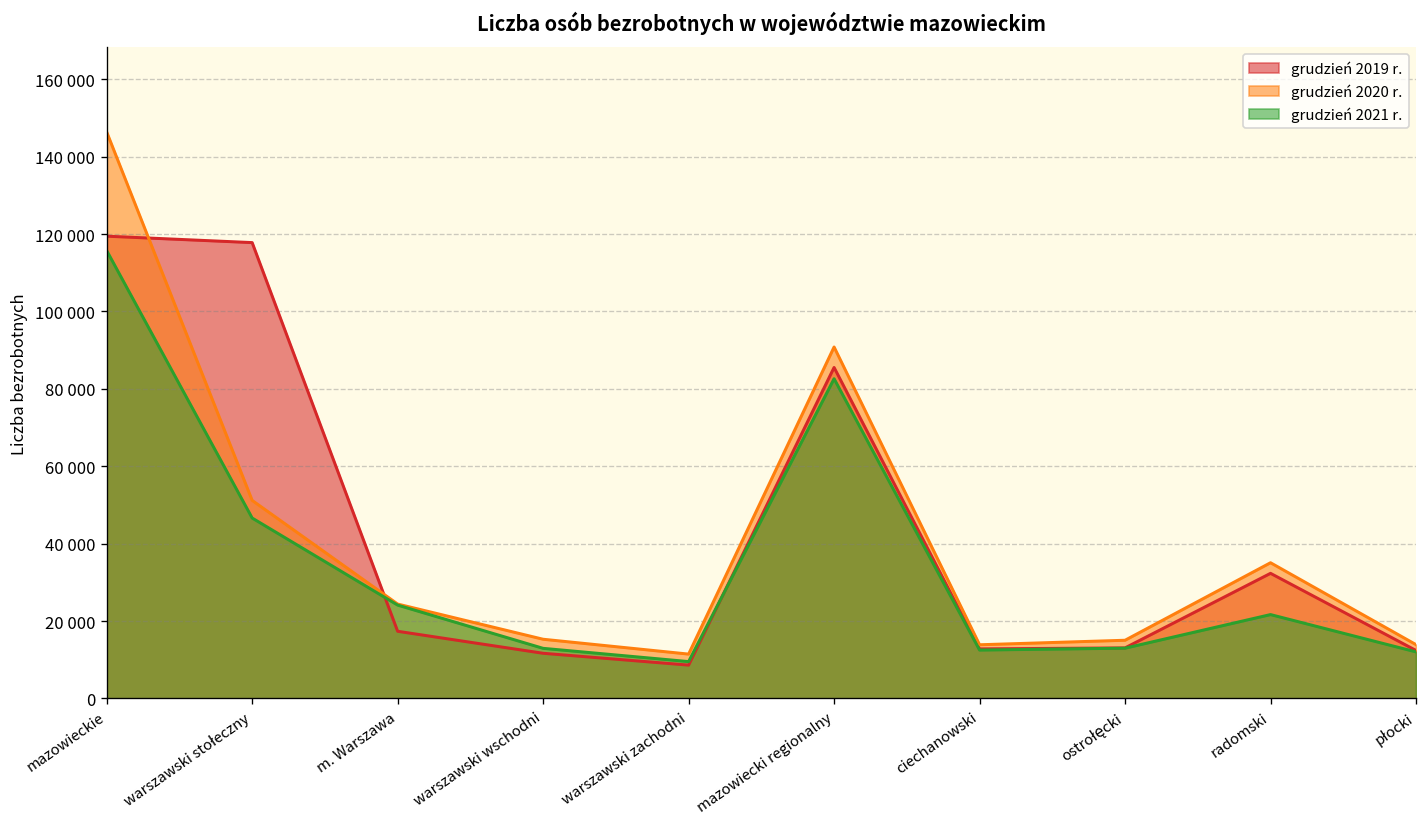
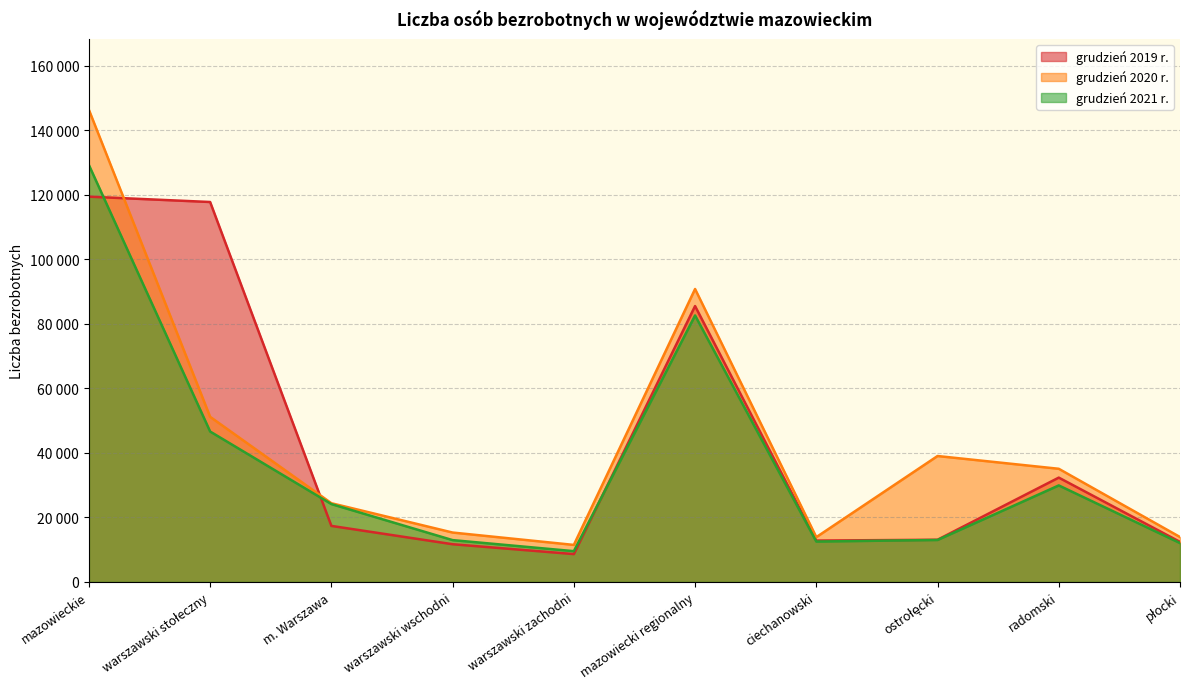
  {
    "grudzień 2019 r.": {
      "mazowieckie": 119000,
      "warszawski stołeczny": 118000,
      "m. Warszawa": 17000,
      "warszawski wschodni": 12000,
      "warszawski zachodni": 9000,
      "mazowiecki regionalny": 86000,
      "radomski": 32000
    },
    "grudzień 2020 r.": {
      "mazowieckie": 146000,
      "warszawski stołeczny": 51000,
      "warszawski wschodni": 15000,
      "warszawski zachodni": 11000,
      "mazowiecki regionalny": 91000,
      "ciechanowski": 14000,
-     "ostrołęcki": 15000,
+     "ostrołęcki": 39000,
      "radomski": 35000,
      "płocki": 14000
    },
    "grudzień 2021 r.": {
-     "mazowieckie": 116000,
+     "mazowieckie": 129000,
      "warszawski stołeczny": 47000,
      "warszawski wschodni": 13000,
      "warszawski zachodni": 10000,
      "mazowiecki regionalny": 83000,
-     "radomski": 22000
+     "radomski": 30000
    }
  }
